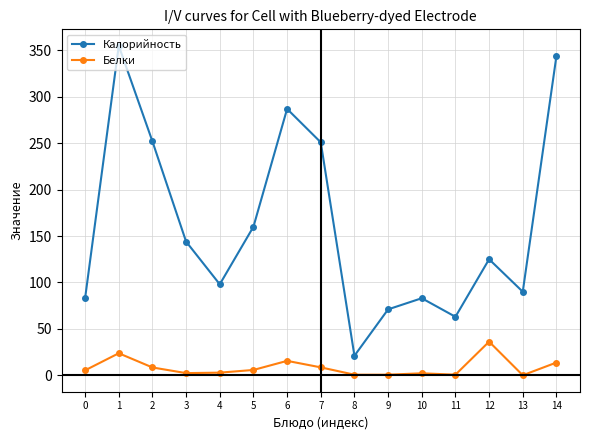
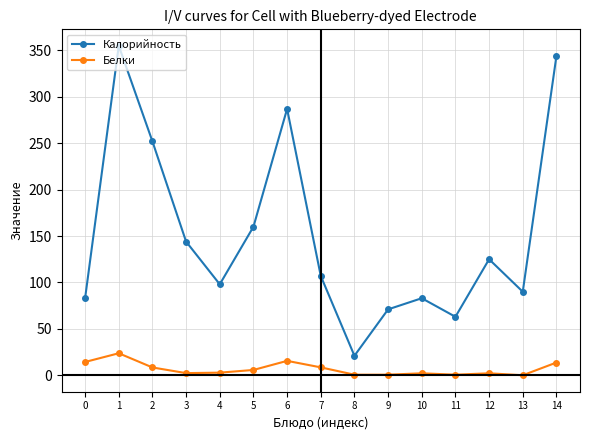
  {
    "Калорийность": {
      "0": 80,
      "2": 250,
      "3": 140,
      "4": 100,
      "5": 160,
      "6": 290,
-     "7": 250,
+     "7": 110,
      "8": 20,
      "9": 70,
      "10": 80,
      "11": 60,
      "12": 130,
      "13": 90,
      "14": 340
    },
    "Белки": {
-     "0": 5,
+     "0": 14,
      "1": 20,
      "2": 10,
      "3": 0,
      "4": 0,
      "5": 10,
      "6": 20,
      "7": 10,
      "8": 0,
      "9": 0,
      "10": 0,
      "11": 0,
-     "12": 40,
+     "12": 0,
      "13": 0,
      "14": 10
    }
  }
